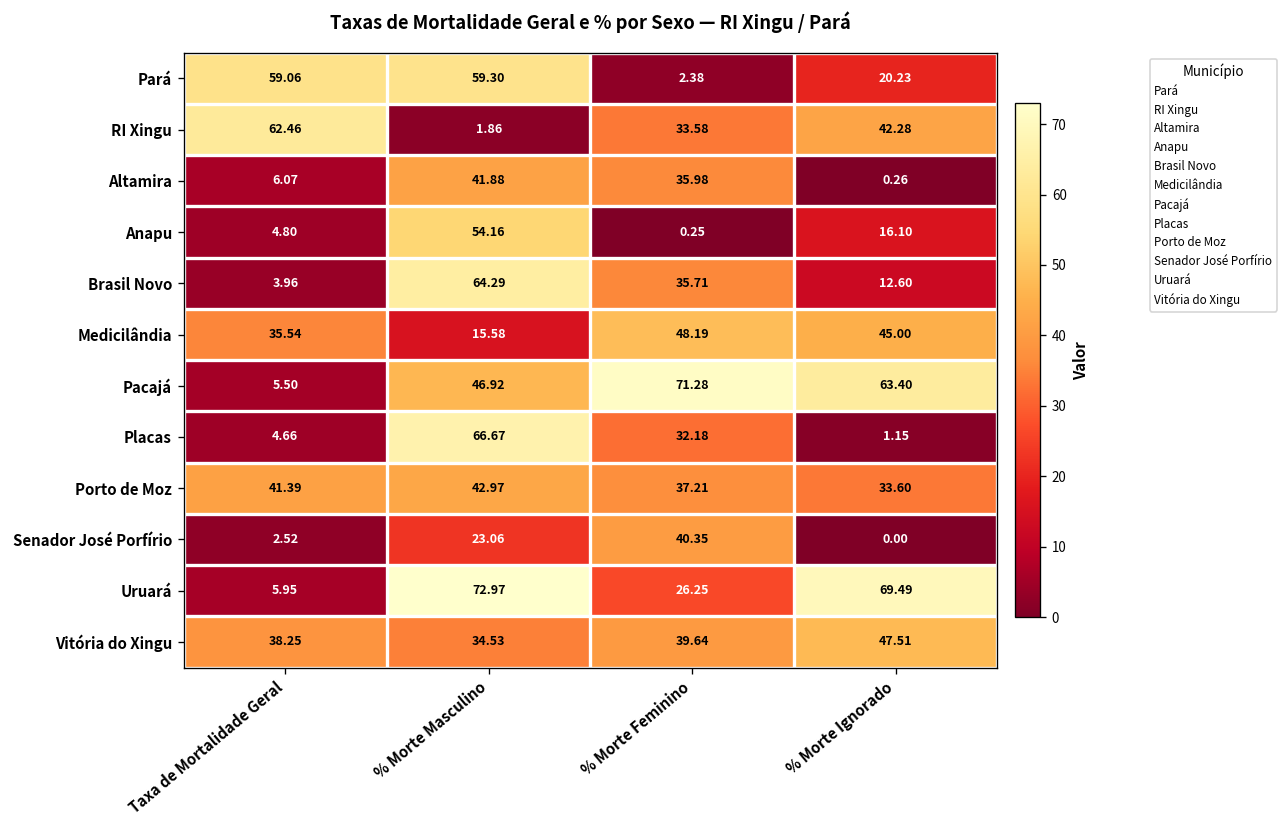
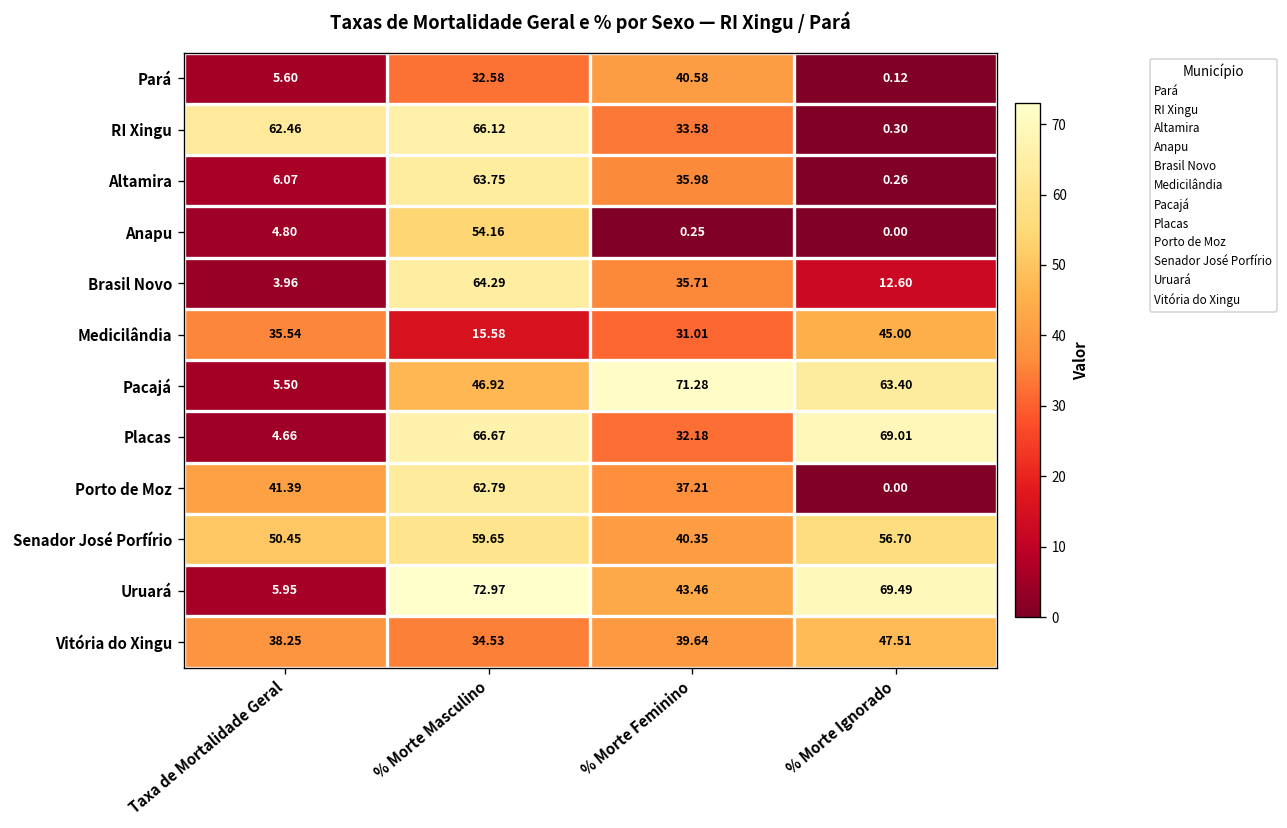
  {
    "Pará": {
-     "Taxa de Mortalidade Geral": 59.06,
-     "% Morte Masculino": 59.30,
-     "% Morte Feminino": 2.38,
-     "% Morte Ignorado": 20.23
+     "Taxa de Mortalidade Geral": 5.60,
+     "% Morte Masculino": 32.58,
+     "% Morte Feminino": 40.58,
+     "% Morte Ignorado": 0.12
    },
    "RI Xingu": {
      "Taxa de Mortalidade Geral": 62.46,
-     "% Morte Masculino": 1.86,
+     "% Morte Masculino": 66.12,
      "% Morte Feminino": 33.58,
-     "% Morte Ignorado": 42.28
+     "% Morte Ignorado": 0.30
    },
    "Altamira": {
      "Taxa de Mortalidade Geral": 6.07,
-     "% Morte Masculino": 41.88,
+     "% Morte Masculino": 63.75,
      "% Morte Feminino": 35.98,
      "% Morte Ignorado": 0.26
    },
    "Anapu": {
      "Taxa de Mortalidade Geral": 4.80,
      "% Morte Masculino": 54.16,
      "% Morte Feminino": 0.25,
-     "% Morte Ignorado": 16.10
+     "% Morte Ignorado": 0.00
    },
    "Brasil Novo": {
      "Taxa de Mortalidade Geral": 3.96,
      "% Morte Masculino": 64.29,
      "% Morte Feminino": 35.71,
      "% Morte Ignorado": 12.60
    },
    "Medicilândia": {
      "Taxa de Mortalidade Geral": 35.54,
      "% Morte Masculino": 15.58,
-     "% Morte Feminino": 48.19,
+     "% Morte Feminino": 31.01,
      "% Morte Ignorado": 45.00
    },
    "Pacajá": {
      "Taxa de Mortalidade Geral": 5.50,
      "% Morte Masculino": 46.92,
      "% Morte Feminino": 71.28,
      "% Morte Ignorado": 63.40
    },
    "Placas": {
      "Taxa de Mortalidade Geral": 4.66,
      "% Morte Masculino": 66.67,
      "% Morte Feminino": 32.18,
-     "% Morte Ignorado": 1.15
+     "% Morte Ignorado": 69.01
    },
    "Porto de Moz": {
      "Taxa de Mortalidade Geral": 41.39,
-     "% Morte Masculino": 42.97,
+     "% Morte Masculino": 62.79,
      "% Morte Feminino": 37.21,
-     "% Morte Ignorado": 33.60
+     "% Morte Ignorado": 0.00
    },
    "Senador José Porfírio": {
-     "Taxa de Mortalidade Geral": 2.52,
-     "% Morte Masculino": 23.06,
+     "Taxa de Mortalidade Geral": 50.45,
+     "% Morte Masculino": 59.65,
      "% Morte Feminino": 40.35,
-     "% Morte Ignorado": 0.00
+     "% Morte Ignorado": 56.70
    },
    "Uruará": {
      "Taxa de Mortalidade Geral": 5.95,
      "% Morte Masculino": 72.97,
-     "% Morte Feminino": 26.25,
+     "% Morte Feminino": 43.46,
      "% Morte Ignorado": 69.49
    },
    "Vitória do Xingu": {
      "Taxa de Mortalidade Geral": 38.25,
      "% Morte Masculino": 34.53,
      "% Morte Feminino": 39.64,
      "% Morte Ignorado": 47.51
    }
  }
